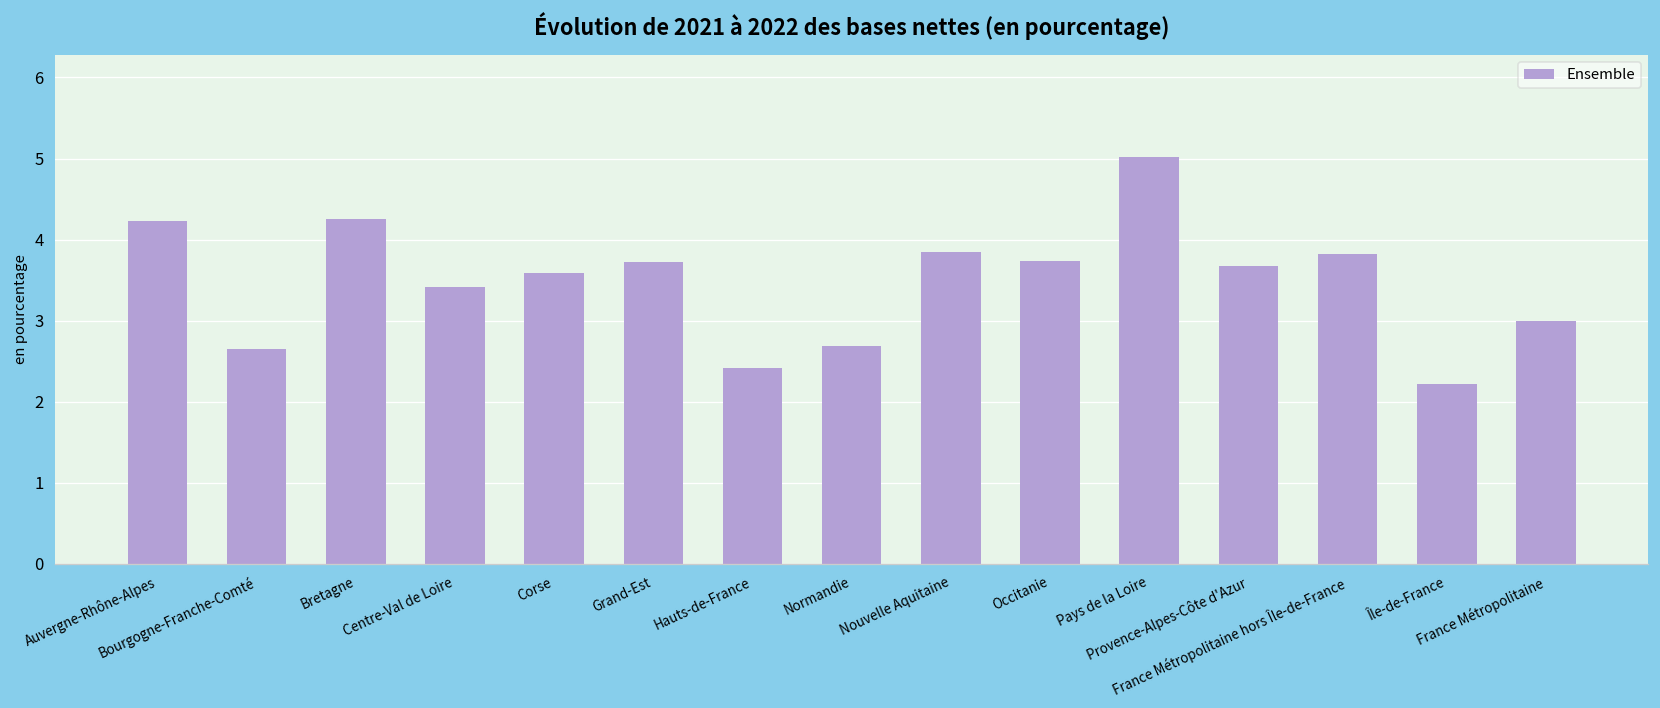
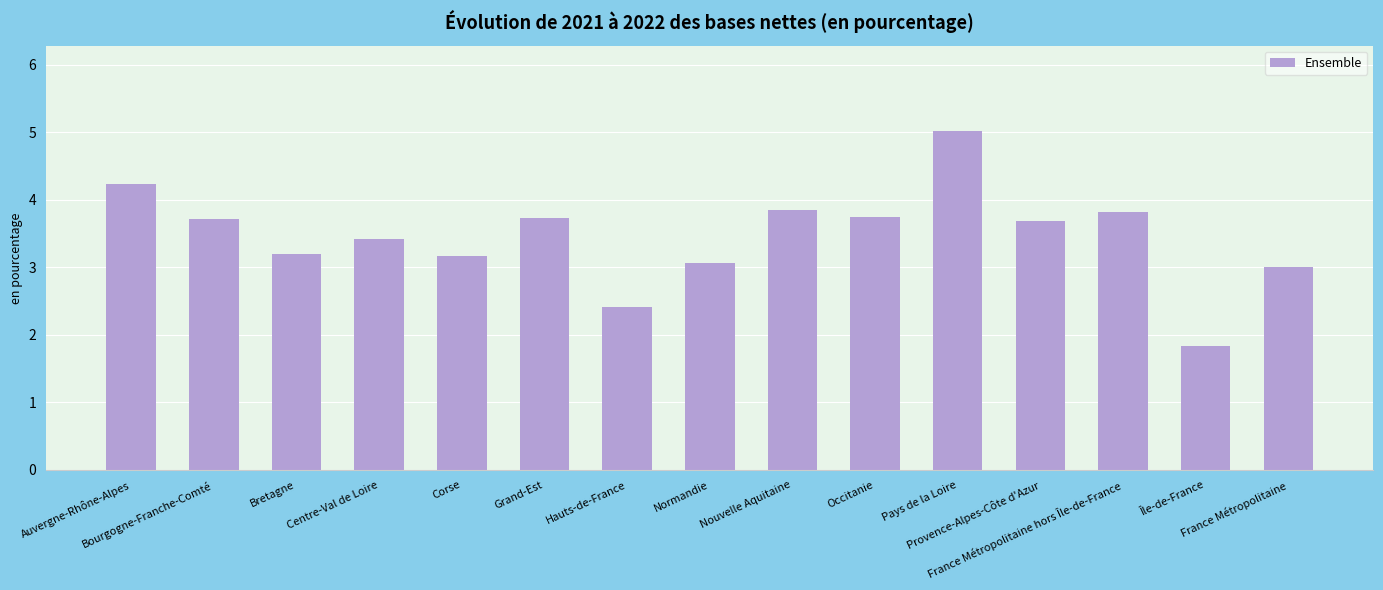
  {
    "Auvergne-Rhône-Alpes": 4.2,
-   "Bourgogne-Franche-Comté": 2.6,
-   "Bretagne": 4.3,
+   "Bourgogne-Franche-Comté": 3.7,
+   "Bretagne": 3.2,
    "Centre-Val de Loire": 3.4,
-   "Corse": 3.6,
+   "Corse": 3.2,
    "Grand-Est": 3.7,
    "Hauts-de-France": 2.4,
-   "Normandie": 2.7,
+   "Normandie": 3.1,
    "Nouvelle Aquitaine": 3.8,
    "Occitanie": 3.7,
    "Pays de la Loire": 5.0,
    "Provence-Alpes-Côte d'Azur": 3.7,
    "France Métropolitaine hors Île-de-France": 3.8,
-   "Île-de-France": 2.2,
+   "Île-de-France": 1.8,
    "France Métropolitaine": 3.0
  }
